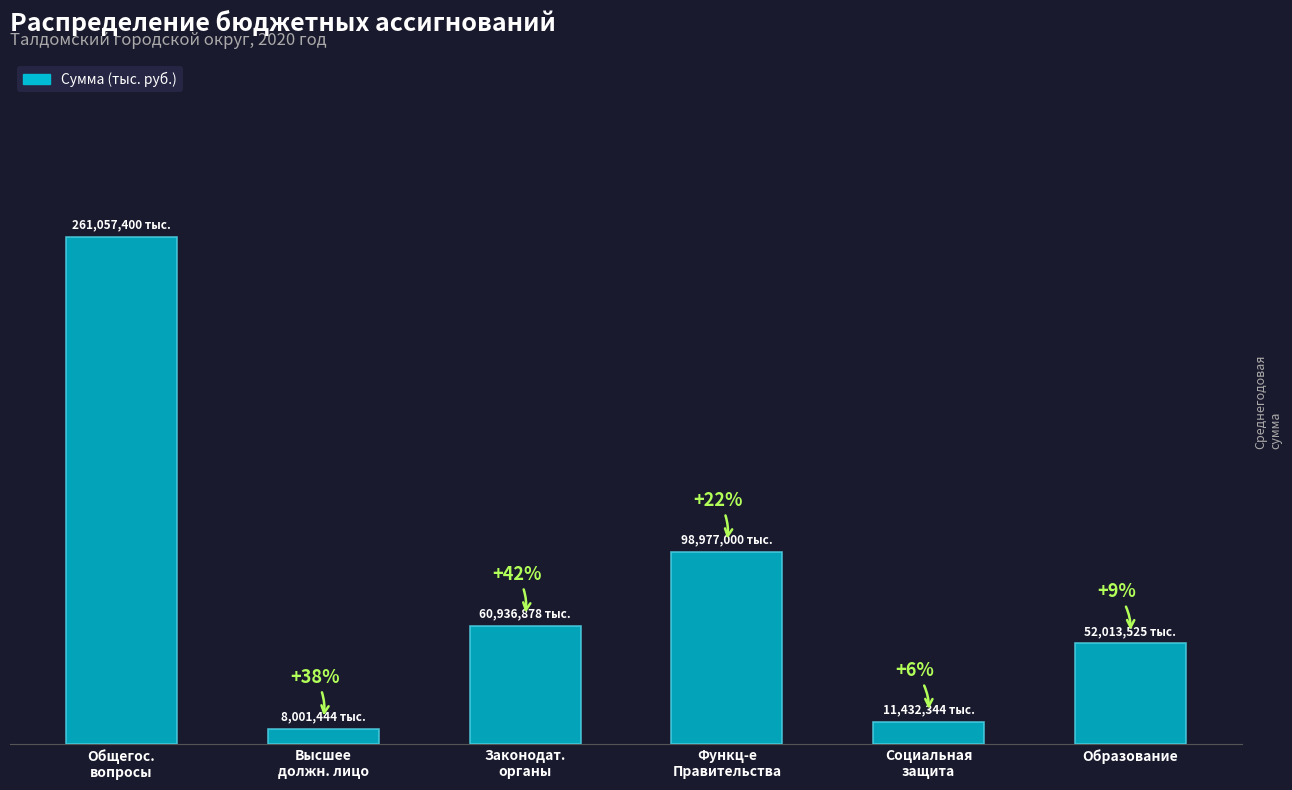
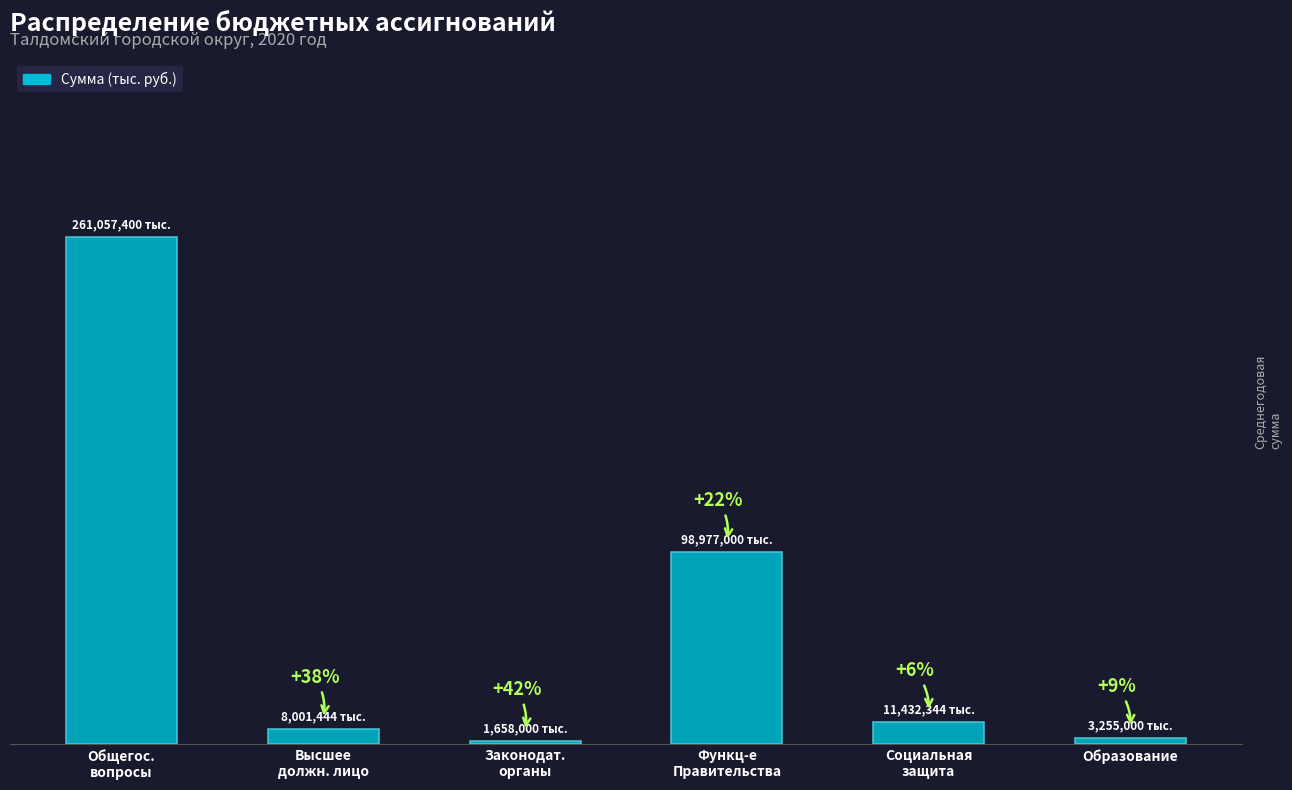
  {
    "Общегос. вопросы": "261,057,400",
    "Высшее должн. лицо": "8,001,444",
-   "Законодат. органы": "60,936,878",
+   "Законодат. органы": "1,658,000",
    "Функц-е Правительства": "98,977,000",
    "Социальная защита": "11,432,344",
-   "Образование": "52,013,525"
+   "Образование": "3,255,000"
  }
